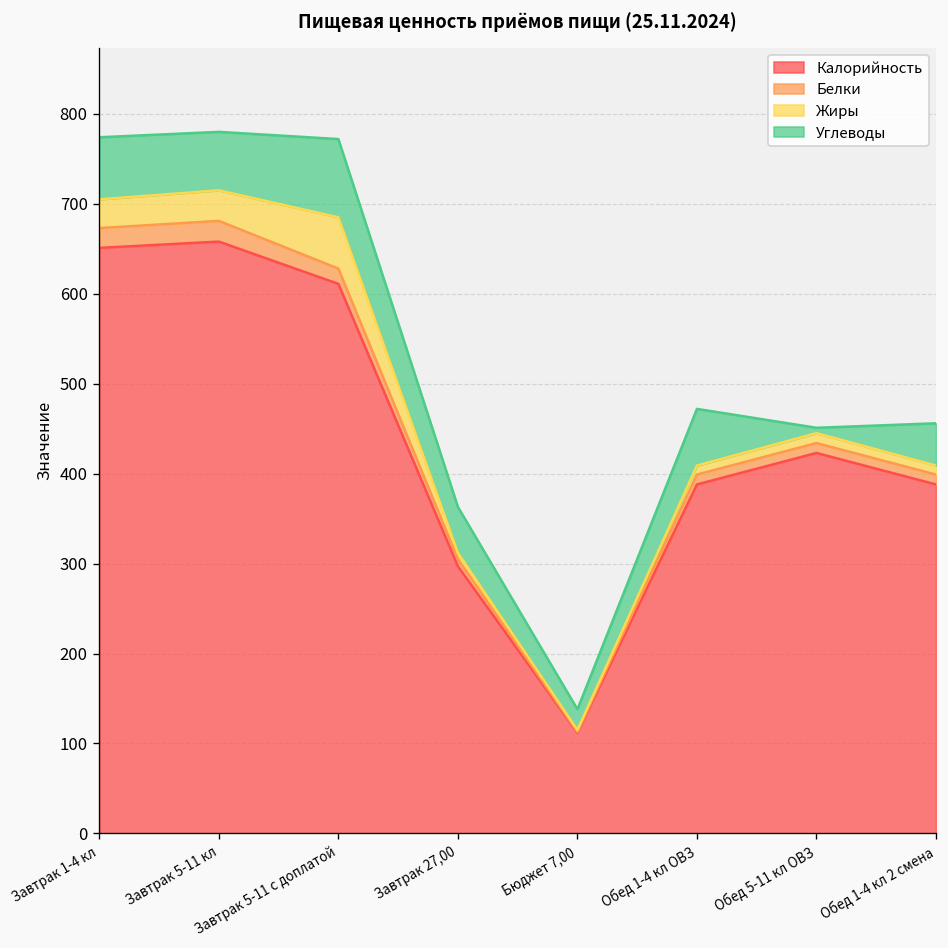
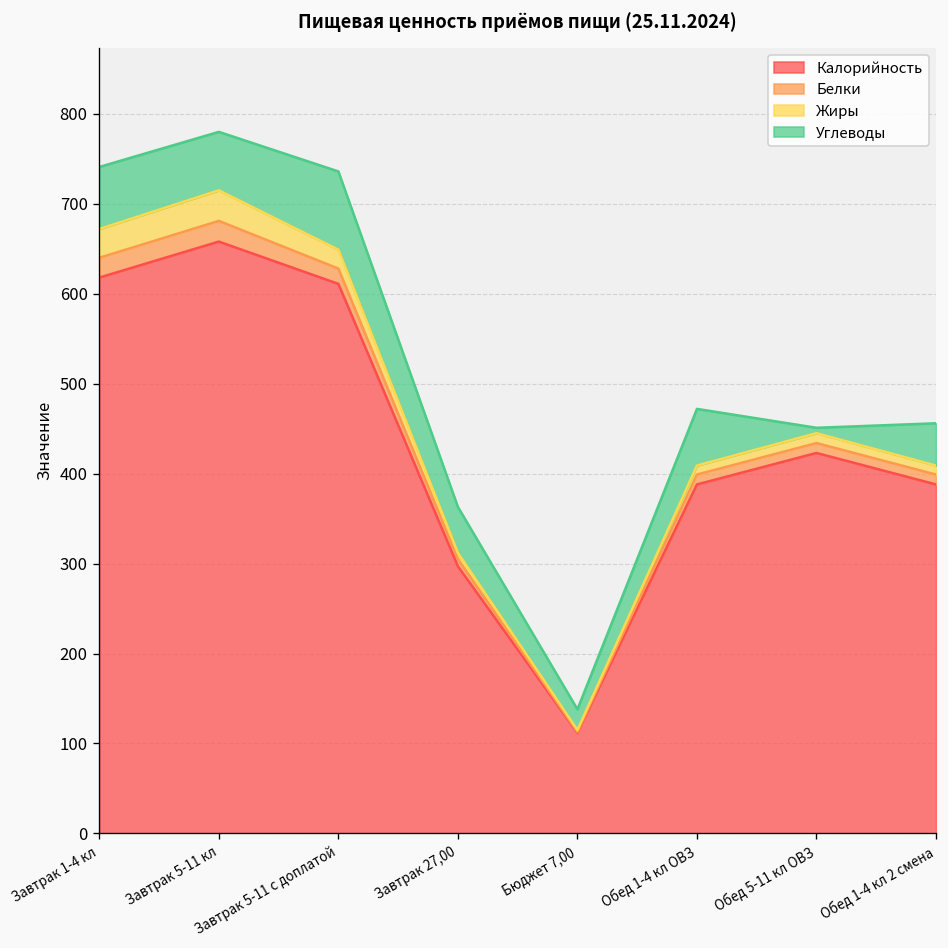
  {
    "Калорийность": {
-     "Завтрак 1-4 кл": 650,
+     "Завтрак 1-4 кл": 620,
      "Завтрак 5-11 кл": 660,
      "Завтрак 5-11 с доплатой": 610,
      "Завтрак 27,00": 300,
      "Обед 1-4 кл ОВЗ": 390,
      "Обед 5-11 кл ОВЗ": 420,
      "Обед 1-4 кл 2 смена": 390
    },
    "Белки": {
      "Завтрак 1-4 кл": 20,
      "Завтрак 5-11 кл": 20,
      "Завтрак 5-11 с доплатой": 20,
      "Завтрак 27,00": 10,
      "Обед 1-4 кл ОВЗ": 10,
      "Обед 5-11 кл ОВЗ": 10,
      "Обед 1-4 кл 2 смена": 10
    },
    "Жиры": {
      "Завтрак 1-4 кл": 30,
      "Завтрак 5-11 кл": 30,
-     "Завтрак 5-11 с доплатой": 60,
+     "Завтрак 5-11 с доплатой": 20,
      "Завтрак 27,00": 10,
      "Обед 1-4 кл ОВЗ": 10,
      "Обед 5-11 кл ОВЗ": 10,
      "Обед 1-4 кл 2 смена": 10
    },
    "Углеводы": {
      "Завтрак 1-4 кл": 70,
      "Завтрак 5-11 кл": 70,
      "Завтрак 5-11 с доплатой": 90,
      "Завтрак 27,00": 50,
      "Бюджет 7,00": 20,
      "Обед 1-4 кл ОВЗ": 60,
      "Обед 5-11 кл ОВЗ": 10,
      "Обед 1-4 кл 2 смена": 50
    }
  }
